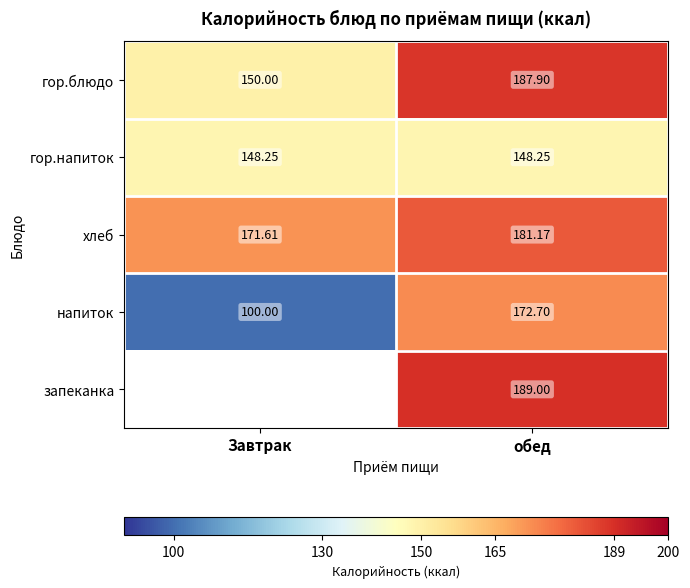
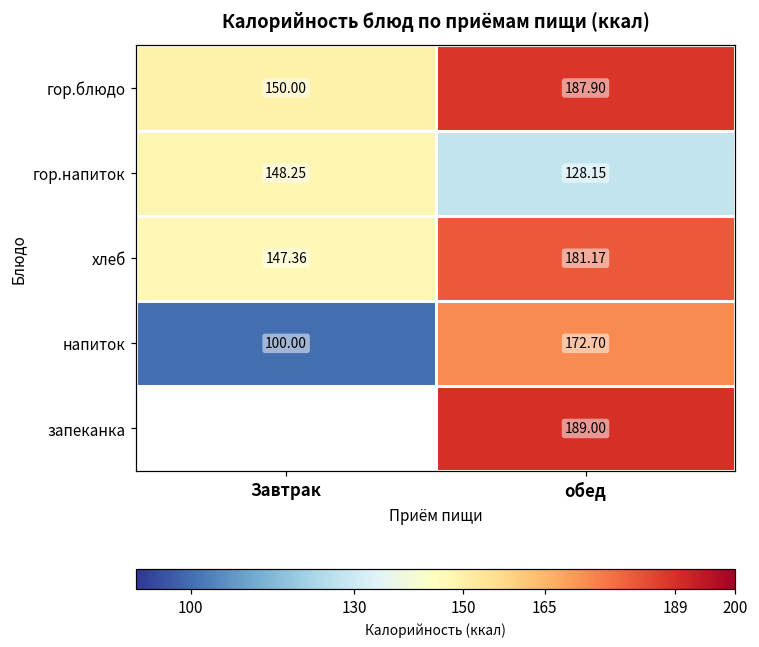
  {
    "гор.напиток": {
-     "обед": 148.25
+     "обед": 128.15
    },
    "хлеб": {
-     "Завтрак": 171.61
+     "Завтрак": 147.36
    }
  }
